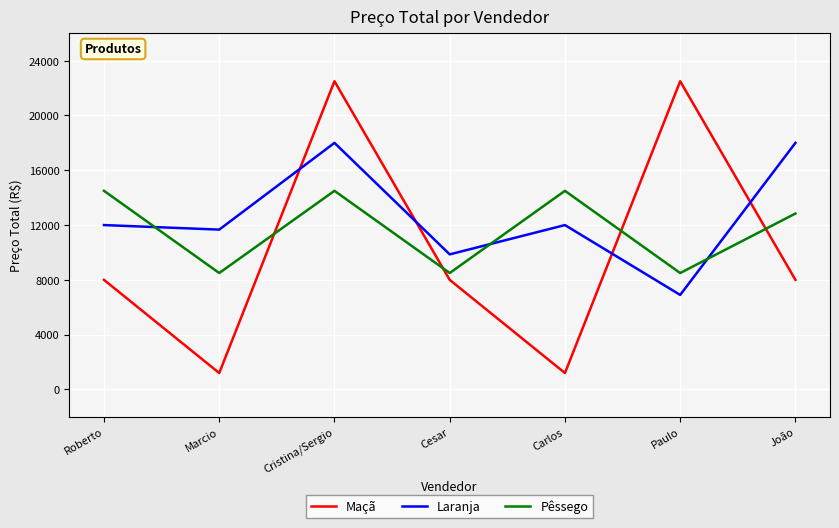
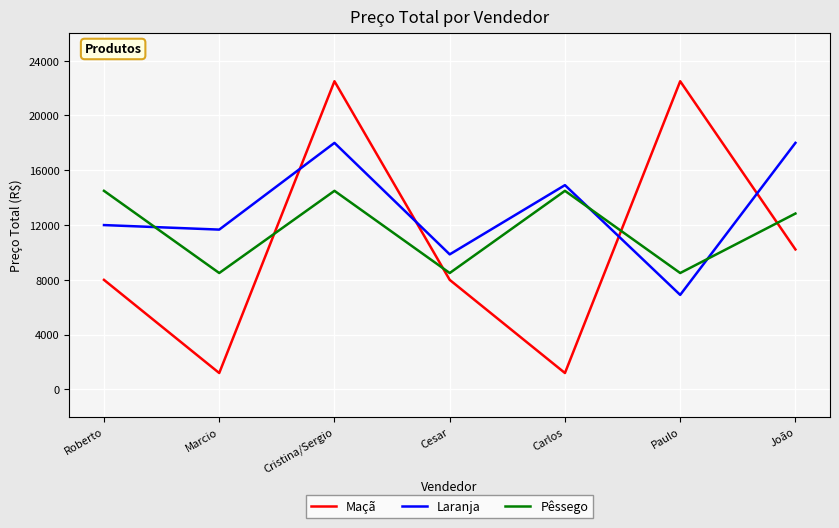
  {
    "Maçã": {
      "Roberto": 8000,
      "Marcio": 1200,
      "Cristina/Sergio": 22500,
      "Cesar": 8000,
      "Carlos": 1200,
      "Paulo": 22500,
-     "João": 8000
+     "João": 10200
    },
    "Laranja": {
      "Roberto": 12000,
      "Marcio": 11700,
      "Cristina/Sergio": 18000,
      "Cesar": 9900,
-     "Carlos": 12000,
+     "Carlos": 14900,
      "Paulo": 6900,
      "João": 18000
    },
    "Pêssego": {
      "Roberto": 14500,
      "Marcio": 8500,
      "Cristina/Sergio": 14500,
      "Cesar": 8500,
      "Carlos": 14500,
      "Paulo": 8500,
      "João": 12800
    }
  }
